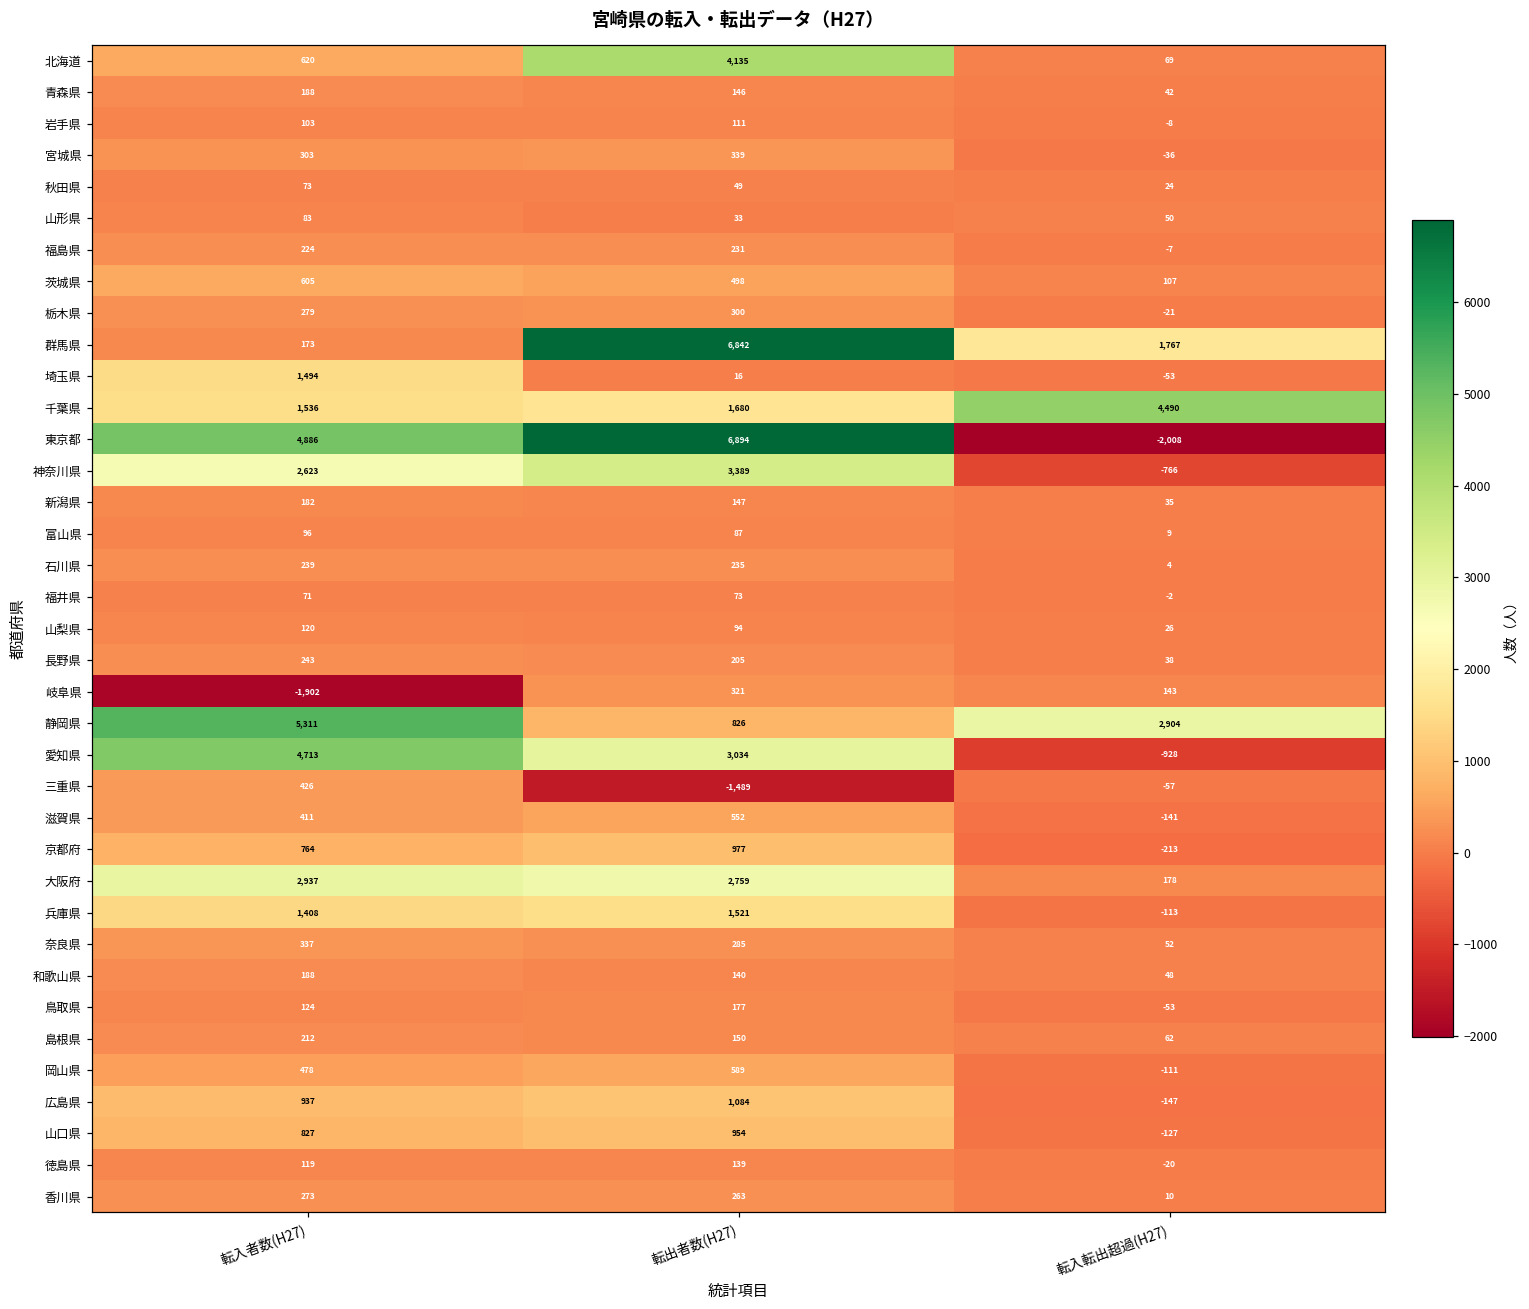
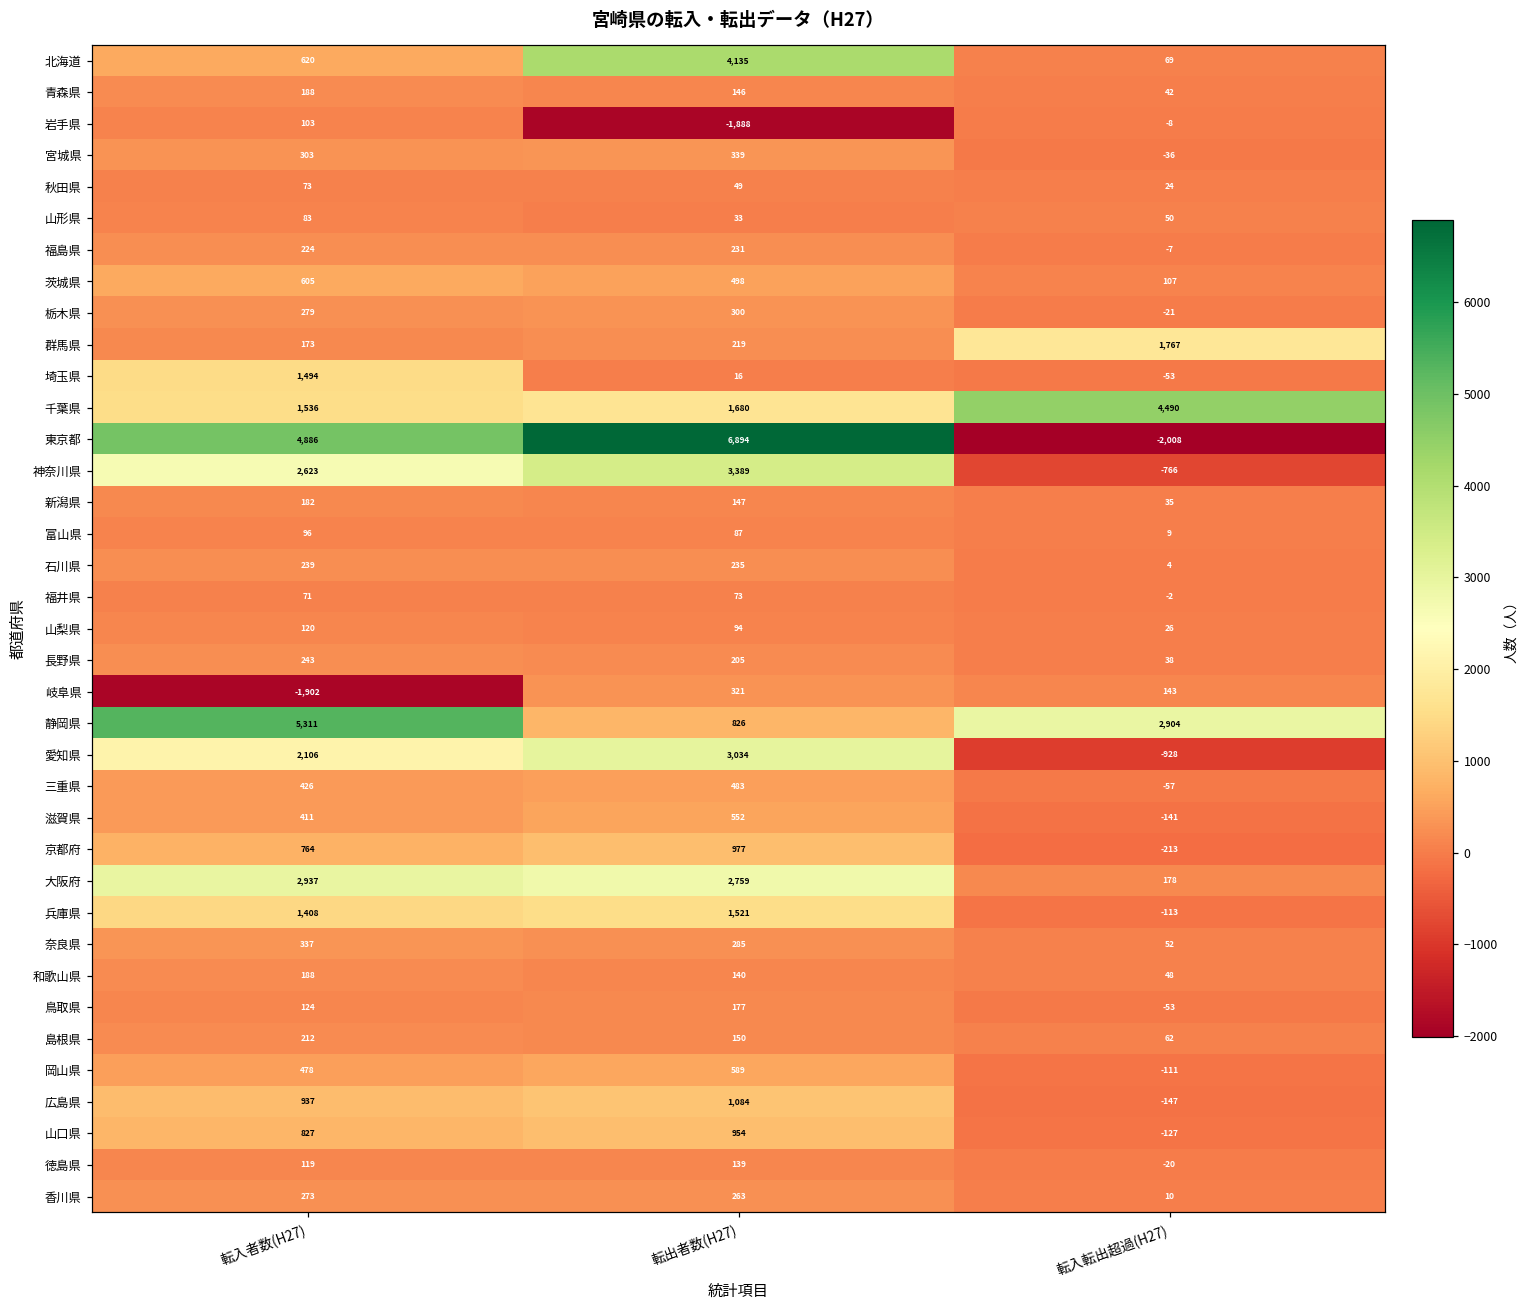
  {
    "北海道": {
      "転入者数(H27)": "620",
      "転出者数(H27)": "4,135",
      "転入転出超過(H27)": "69"
    },
    "青森県": {
      "転入者数(H27)": "188",
      "転出者数(H27)": "146",
      "転入転出超過(H27)": "42"
    },
    "岩手県": {
      "転入者数(H27)": "103",
-     "転出者数(H27)": "111",
+     "転出者数(H27)": "-1,888",
      "転入転出超過(H27)": "-8"
    },
    "宮城県": {
      "転入者数(H27)": "303",
      "転出者数(H27)": "339",
      "転入転出超過(H27)": "-36"
    },
    "秋田県": {
      "転入者数(H27)": "73",
      "転出者数(H27)": "49",
      "転入転出超過(H27)": "24"
    },
    "山形県": {
      "転入者数(H27)": "83",
      "転出者数(H27)": "33",
      "転入転出超過(H27)": "50"
    },
    "福島県": {
      "転入者数(H27)": "224",
      "転出者数(H27)": "231",
      "転入転出超過(H27)": "-7"
    },
    "茨城県": {
      "転入者数(H27)": "605",
      "転出者数(H27)": "498",
      "転入転出超過(H27)": "107"
    },
    "栃木県": {
      "転入者数(H27)": "279",
      "転出者数(H27)": "300",
      "転入転出超過(H27)": "-21"
    },
    "群馬県": {
      "転入者数(H27)": "173",
-     "転出者数(H27)": "6,842",
+     "転出者数(H27)": "219",
      "転入転出超過(H27)": "1,767"
    },
    "埼玉県": {
      "転入者数(H27)": "1,494",
      "転出者数(H27)": "16",
      "転入転出超過(H27)": "-53"
    },
    "千葉県": {
      "転入者数(H27)": "1,536",
      "転出者数(H27)": "1,680",
      "転入転出超過(H27)": "4,490"
    },
    "東京都": {
      "転入者数(H27)": "4,886",
      "転出者数(H27)": "6,894",
      "転入転出超過(H27)": "-2,008"
    },
    "神奈川県": {
      "転入者数(H27)": "2,623",
      "転出者数(H27)": "3,389",
      "転入転出超過(H27)": "-766"
    },
    "新潟県": {
      "転入者数(H27)": "182",
      "転出者数(H27)": "147",
      "転入転出超過(H27)": "35"
    },
    "富山県": {
      "転入者数(H27)": "96",
      "転出者数(H27)": "87",
      "転入転出超過(H27)": "9"
    },
    "石川県": {
      "転入者数(H27)": "239",
      "転出者数(H27)": "235",
      "転入転出超過(H27)": "4"
    },
    "福井県": {
      "転入者数(H27)": "71",
      "転出者数(H27)": "73",
      "転入転出超過(H27)": "-2"
    },
    "山梨県": {
      "転入者数(H27)": "120",
      "転出者数(H27)": "94",
      "転入転出超過(H27)": "26"
    },
    "長野県": {
      "転入者数(H27)": "243",
      "転出者数(H27)": "205",
      "転入転出超過(H27)": "38"
    },
    "岐阜県": {
      "転入者数(H27)": "-1,902",
      "転出者数(H27)": "321",
      "転入転出超過(H27)": "143"
    },
    "静岡県": {
      "転入者数(H27)": "5,311",
      "転出者数(H27)": "826",
      "転入転出超過(H27)": "2,904"
    },
    "愛知県": {
-     "転入者数(H27)": "4,713",
+     "転入者数(H27)": "2,106",
      "転出者数(H27)": "3,034",
      "転入転出超過(H27)": "-928"
    },
    "三重県": {
      "転入者数(H27)": "426",
-     "転出者数(H27)": "-1,489",
+     "転出者数(H27)": "483",
      "転入転出超過(H27)": "-57"
    },
    "滋賀県": {
      "転入者数(H27)": "411",
      "転出者数(H27)": "552",
      "転入転出超過(H27)": "-141"
    },
    "京都府": {
      "転入者数(H27)": "764",
      "転出者数(H27)": "977",
      "転入転出超過(H27)": "-213"
    },
    "大阪府": {
      "転入者数(H27)": "2,937",
      "転出者数(H27)": "2,759",
      "転入転出超過(H27)": "178"
    },
    "兵庫県": {
      "転入者数(H27)": "1,408",
      "転出者数(H27)": "1,521",
      "転入転出超過(H27)": "-113"
    },
    "奈良県": {
      "転入者数(H27)": "337",
      "転出者数(H27)": "285",
      "転入転出超過(H27)": "52"
    },
    "和歌山県": {
      "転入者数(H27)": "188",
      "転出者数(H27)": "140",
      "転入転出超過(H27)": "48"
    },
    "鳥取県": {
      "転入者数(H27)": "124",
      "転出者数(H27)": "177",
      "転入転出超過(H27)": "-53"
    },
    "島根県": {
      "転入者数(H27)": "212",
      "転出者数(H27)": "150",
      "転入転出超過(H27)": "62"
    },
    "岡山県": {
      "転入者数(H27)": "478",
      "転出者数(H27)": "589",
      "転入転出超過(H27)": "-111"
    },
    "広島県": {
      "転入者数(H27)": "937",
      "転出者数(H27)": "1,084",
      "転入転出超過(H27)": "-147"
    },
    "山口県": {
      "転入者数(H27)": "827",
      "転出者数(H27)": "954",
      "転入転出超過(H27)": "-127"
    },
    "徳島県": {
      "転入者数(H27)": "119",
      "転出者数(H27)": "139",
      "転入転出超過(H27)": "-20"
    },
    "香川県": {
      "転入者数(H27)": "273",
      "転出者数(H27)": "263",
      "転入転出超過(H27)": "10"
    }
  }
